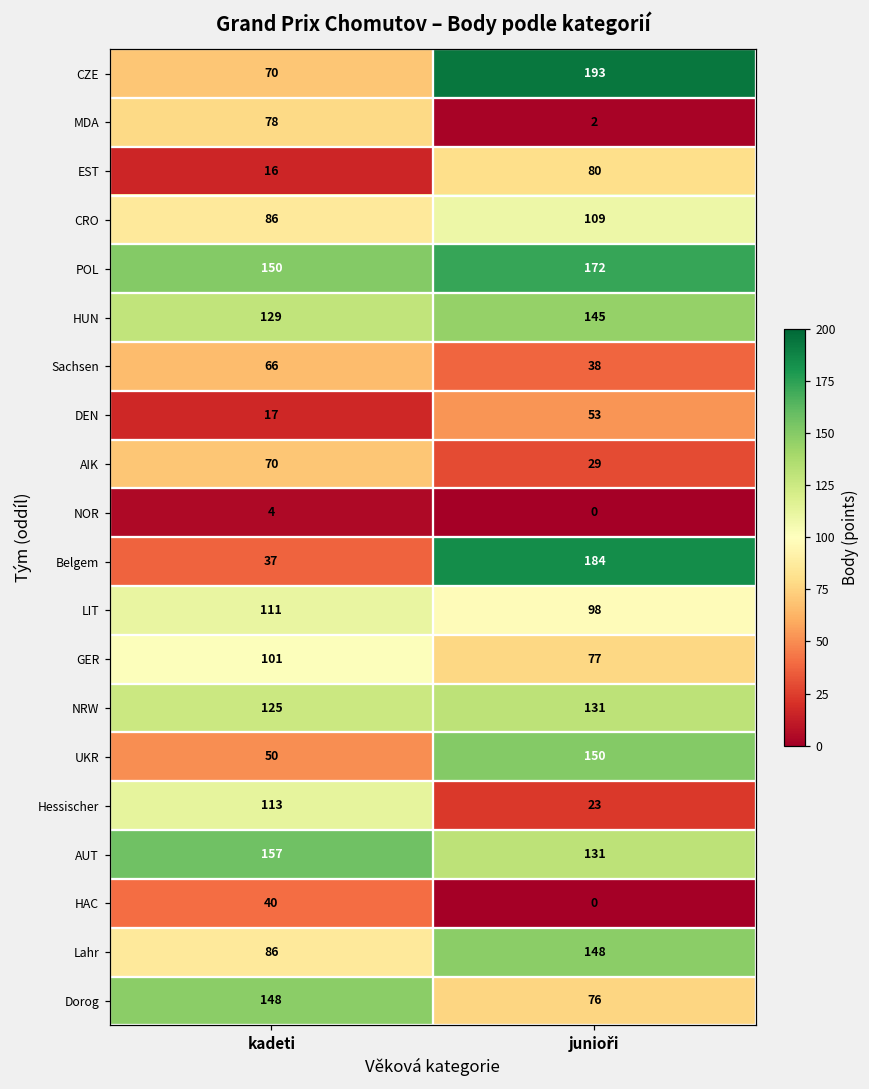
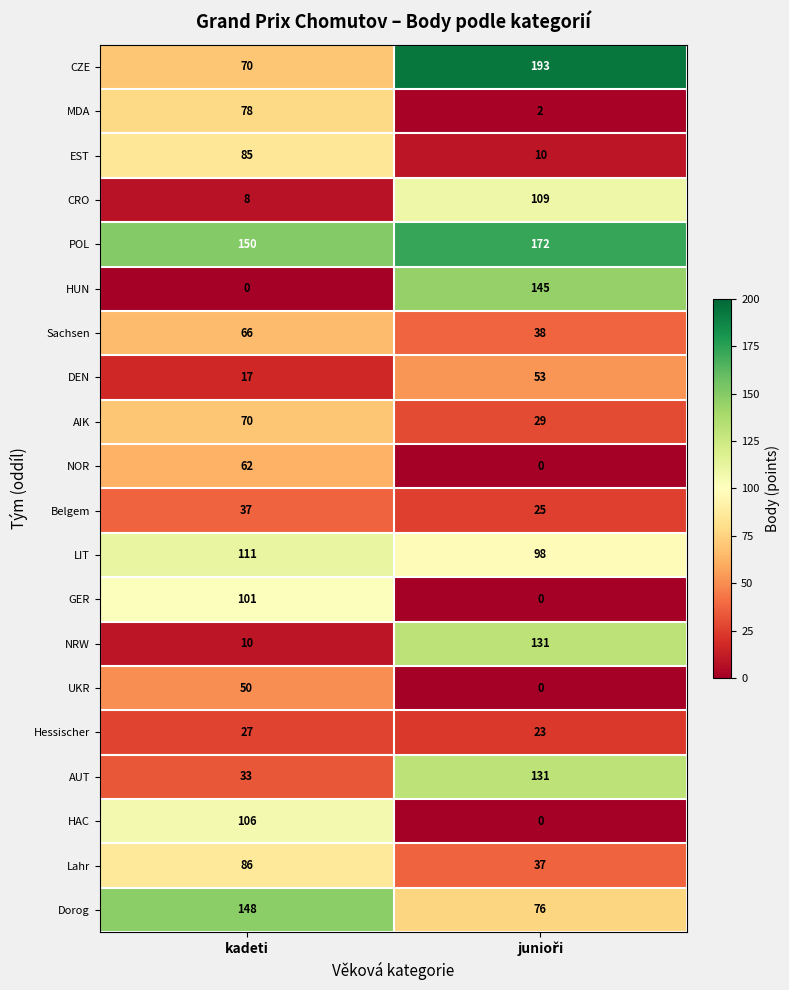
  {
    "CZE": {
      "kadeti": 70,
      "junioři": 193
    },
    "MDA": {
      "kadeti": 78,
      "junioři": 2
    },
    "EST": {
-     "kadeti": 16,
-     "junioři": 80
+     "kadeti": 85,
+     "junioři": 10
    },
    "CRO": {
-     "kadeti": 86,
+     "kadeti": 8,
      "junioři": 109
    },
    "POL": {
      "kadeti": 150,
      "junioři": 172
    },
    "HUN": {
-     "kadeti": 129,
+     "kadeti": 0,
      "junioři": 145
    },
    "Sachsen": {
      "kadeti": 66,
      "junioři": 38
    },
    "DEN": {
      "kadeti": 17,
      "junioři": 53
    },
    "AIK": {
      "kadeti": 70,
      "junioři": 29
    },
    "NOR": {
-     "kadeti": 4,
+     "kadeti": 62,
      "junioři": 0
    },
    "Belgem": {
      "kadeti": 37,
-     "junioři": 184
+     "junioři": 25
    },
    "LIT": {
      "kadeti": 111,
      "junioři": 98
    },
    "GER": {
      "kadeti": 101,
-     "junioři": 77
+     "junioři": 0
    },
    "NRW": {
-     "kadeti": 125,
+     "kadeti": 10,
      "junioři": 131
    },
    "UKR": {
      "kadeti": 50,
-     "junioři": 150
+     "junioři": 0
    },
    "Hessischer": {
-     "kadeti": 113,
+     "kadeti": 27,
      "junioři": 23
    },
    "AUT": {
-     "kadeti": 157,
+     "kadeti": 33,
      "junioři": 131
    },
    "HAC": {
-     "kadeti": 40,
+     "kadeti": 106,
      "junioři": 0
    },
    "Lahr": {
      "kadeti": 86,
-     "junioři": 148
+     "junioři": 37
    },
    "Dorog": {
      "kadeti": 148,
      "junioři": 76
    }
  }
